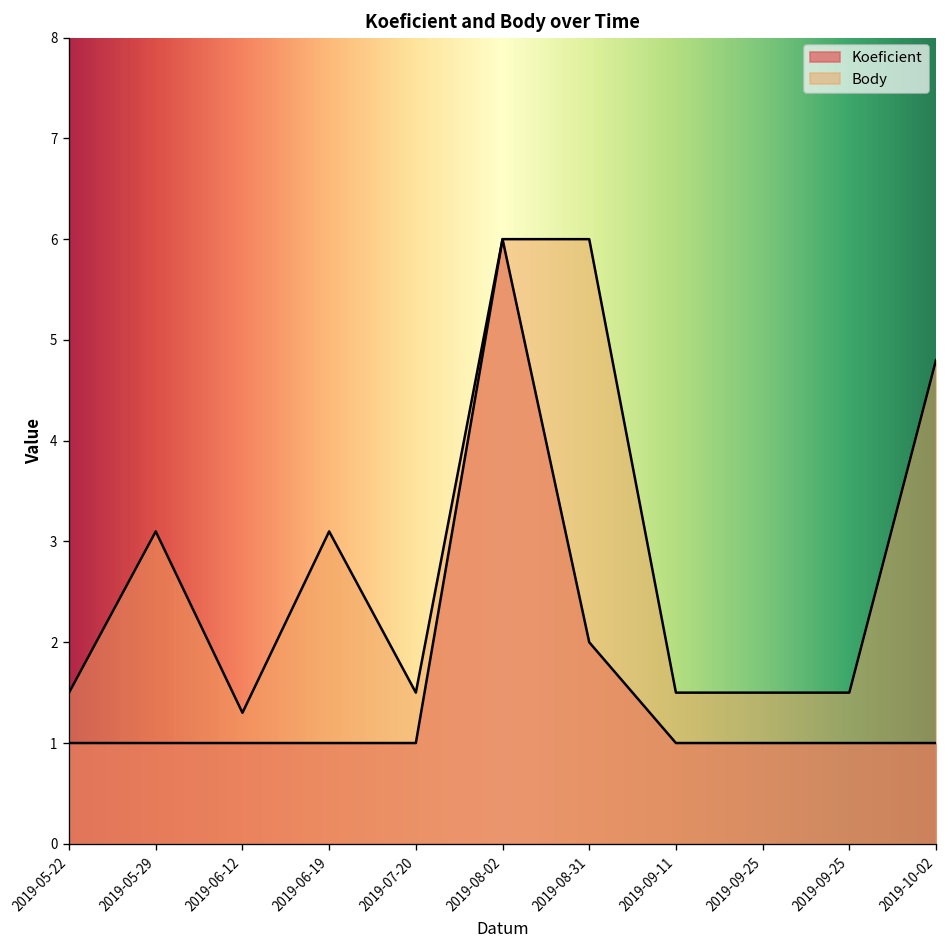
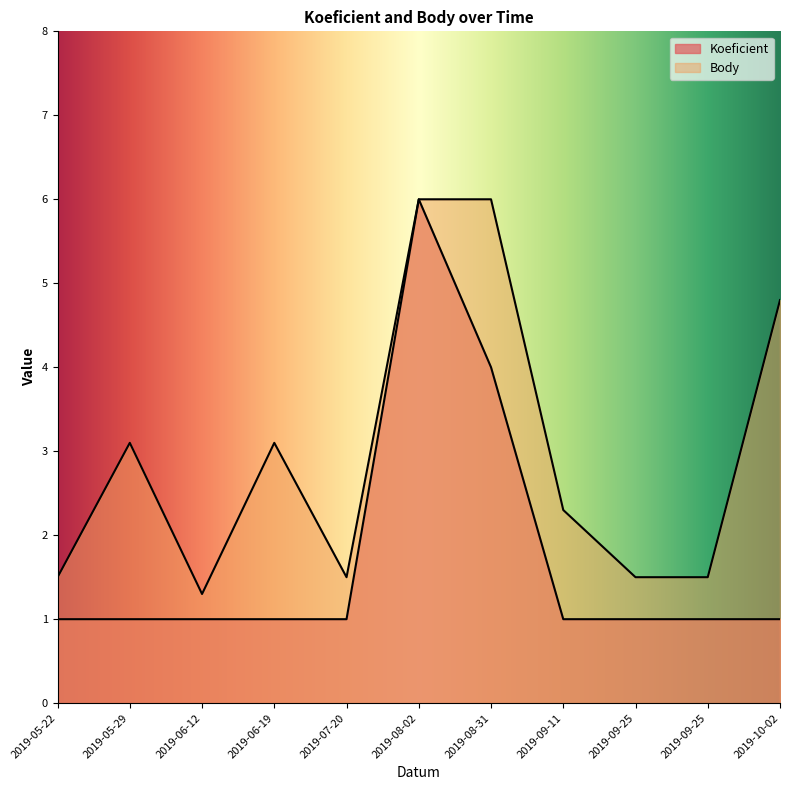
  {
    "Koeficient": {
      "2019-05-22": 1,
      "2019-05-29": 1,
      "2019-06-12": 1,
      "2019-06-19": 1,
      "2019-07-20": 1,
-     "2019-08-31": 2,
+     "2019-08-31": 4,
      "2019-09-11": 1,
      "2019-10-02": 1
    },
    "Body": {
      "2019-05-22": 1.5,
      "2019-05-29": 3.1,
      "2019-06-12": 1.3,
      "2019-06-19": 3.1,
      "2019-07-20": 1.5,
      "2019-08-31": 6.0,
-     "2019-09-11": 1.5,
+     "2019-09-11": 2.3,
      "2019-10-02": 4.8
    }
  }
